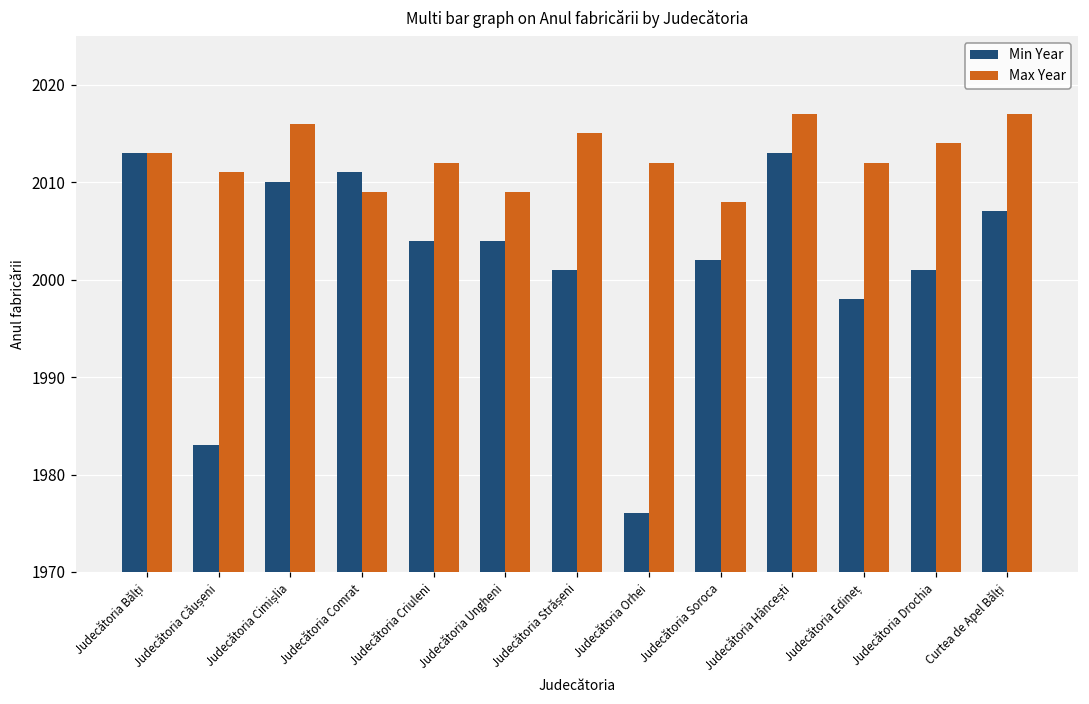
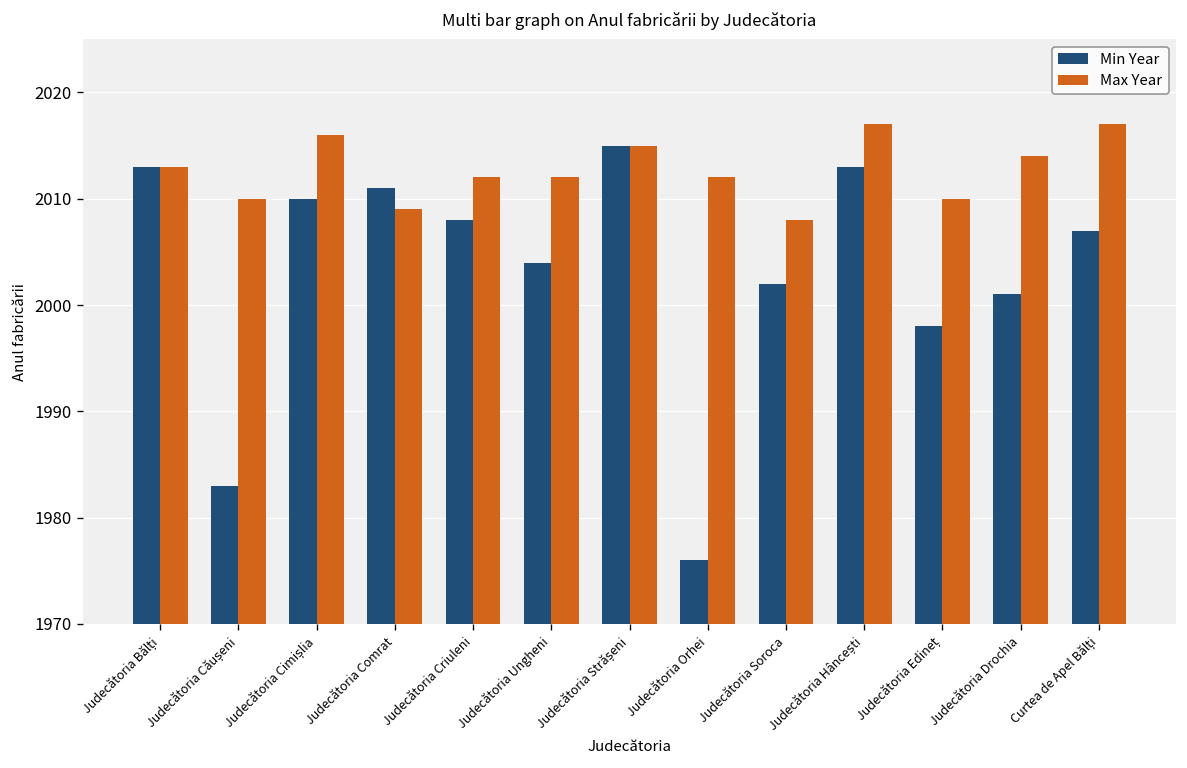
  {
    "Min Year": {
      "Judecătoria Bălți": 2013,
      "Judecătoria Căușeni": 1983,
      "Judecătoria Cimișlia": 2010,
      "Judecătoria Comrat": 2011,
-     "Judecătoria Criuleni": 2004,
+     "Judecătoria Criuleni": 2008,
      "Judecătoria Ungheni": 2004,
-     "Judecătoria Strășeni": 2001,
+     "Judecătoria Strășeni": 2015,
      "Judecătoria Orhei": 1976,
      "Judecătoria Soroca": 2002,
      "Judecătoria Hâncești": 2013,
      "Judecătoria Edineț": 1998,
      "Judecătoria Drochia": 2001,
      "Curtea de Apel Bălți": 2007
    },
    "Max Year": {
      "Judecătoria Bălți": 2013,
-     "Judecătoria Căușeni": 2011,
+     "Judecătoria Căușeni": 2010,
      "Judecătoria Cimișlia": 2016,
      "Judecătoria Comrat": 2009,
      "Judecătoria Criuleni": 2012,
-     "Judecătoria Ungheni": 2009,
+     "Judecătoria Ungheni": 2012,
      "Judecătoria Strășeni": 2015,
      "Judecătoria Orhei": 2012,
      "Judecătoria Soroca": 2008,
      "Judecătoria Hâncești": 2017,
-     "Judecătoria Edineț": 2012,
+     "Judecătoria Edineț": 2010,
      "Judecătoria Drochia": 2014,
      "Curtea de Apel Bălți": 2017
    }
  }
